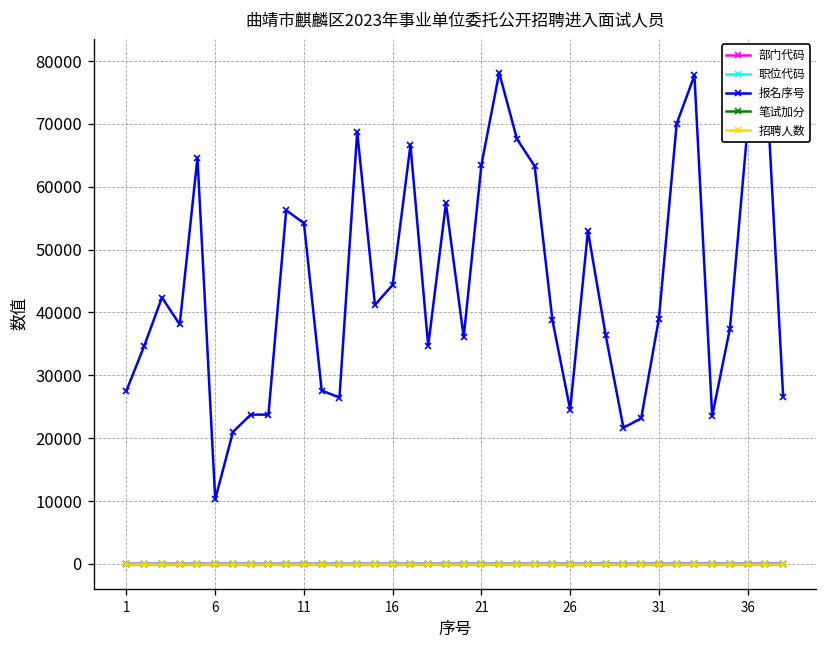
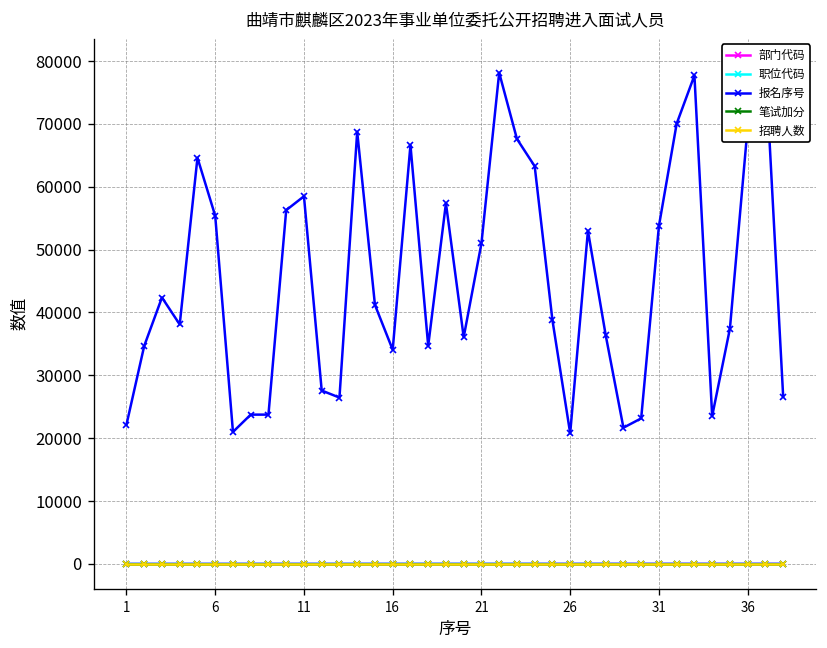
  {
    "招聘人数": {
      "1": 0,
      "6": 0,
      "11": 0,
      "16": 0,
      "21": 0,
      "26": 0,
      "31": 0,
      "36": 0
    },
    "报名序号": {
-     "1": 28000,
-     "6": 10000,
-     "11": 54000,
-     "16": 44000,
-     "21": 64000,
-     "26": 25000,
-     "31": 39000
+     "1": 22000,
+     "6": 55000,
+     "11": 58000,
+     "16": 34000,
+     "21": 51000,
+     "26": 21000,
+     "31": 54000
    }
  }
